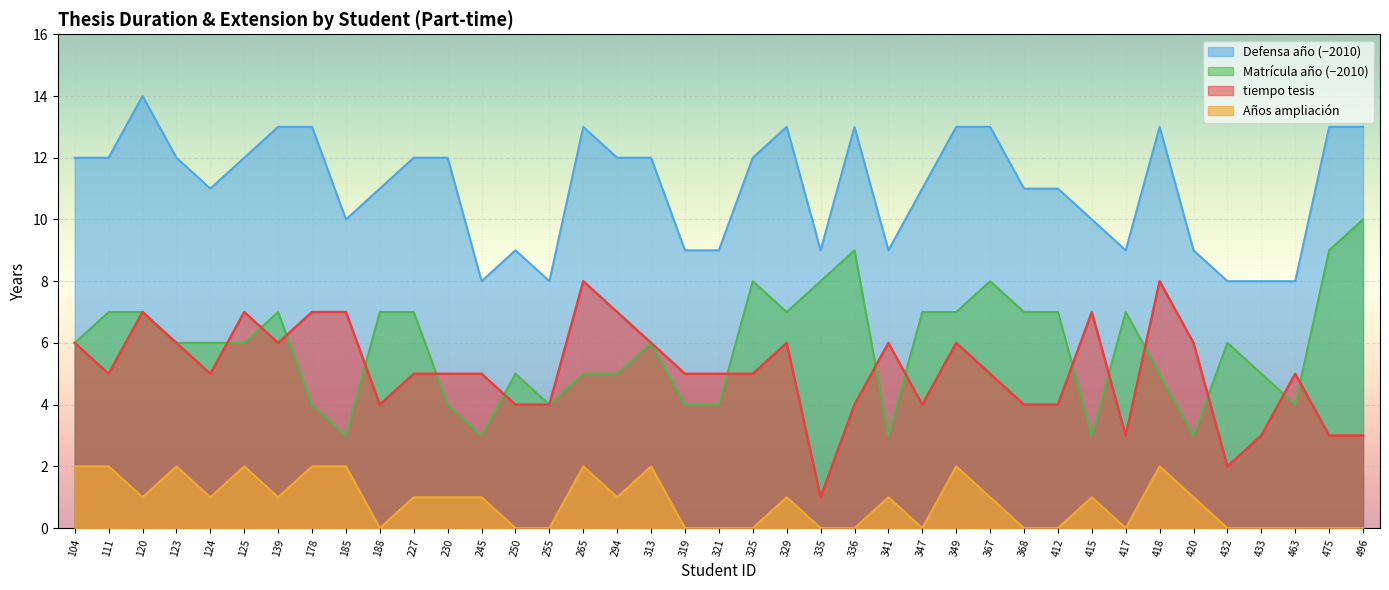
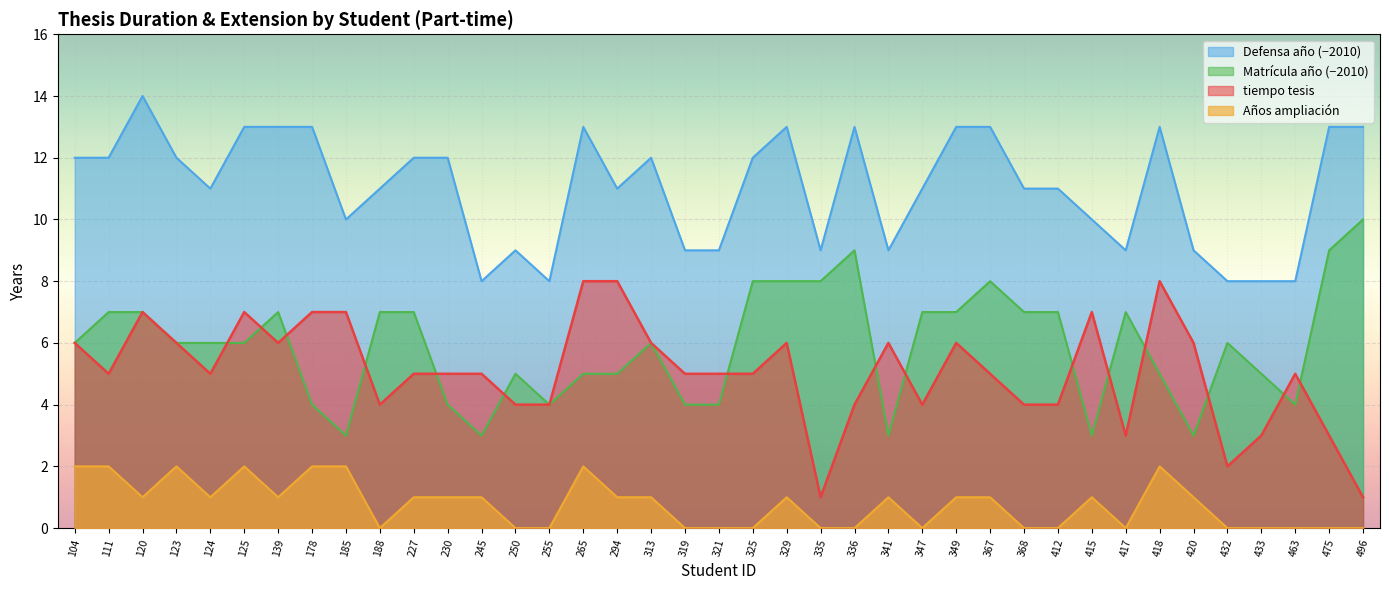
  {
    "Defensa año (−2010)": {
      "104": 12.0,
      "111": 12.0,
      "120": 14.0,
      "123": 12.0,
      "124": 11.0,
-     "125": 12.0,
+     "125": 13.0,
      "139": 13.0,
      "178": 13.0,
      "185": 10.0,
      "188": 11.0,
      "227": 12.0,
      "230": 12.0,
      "245": 8.0,
      "250": 9.0,
      "255": 8.0,
      "265": 13.0,
-     "294": 12.0,
+     "294": 11.0,
      "313": 12.0,
      "319": 9.0,
      "321": 9.0,
      "325": 12.0,
      "329": 13.0,
      "335": 9.0,
      "336": 13.0,
      "341": 9.0,
      "347": 11.0,
      "349": 13.0,
      "367": 13.0,
      "368": 11.0,
      "412": 11.0,
      "415": 10.0,
      "417": 9.0,
      "418": 13.0,
      "420": 9.0,
      "432": 8.0,
      "433": 8.0,
      "463": 8.0,
      "475": 13.0,
      "496": 13.0
    },
    "Matrícula año (−2010)": {
      "111": 7,
      "124": 6,
      "125": 6,
      "139": 7,
      "178": 4,
      "185": 3,
      "188": 7,
      "227": 7,
      "230": 4,
      "245": 3,
      "250": 5,
      "265": 5,
      "294": 5,
      "319": 4,
      "321": 4,
      "325": 8,
-     "329": 7,
+     "329": 8,
      "335": 8,
      "336": 9,
      "341": 3,
      "347": 7,
      "349": 7,
      "367": 8,
      "368": 7,
      "412": 7,
      "415": 3,
      "417": 7,
      "418": 5,
      "420": 3,
      "432": 6,
      "433": 5,
      "463": 4,
      "475": 9,
      "496": 10
    },
    "tiempo tesis": {
      "111": 5.0,
      "124": 5.0,
      "125": 7.0,
      "139": 6.0,
      "178": 7.0,
      "185": 7.0,
      "188": 4.0,
      "227": 5.0,
      "230": 5.0,
      "245": 5.0,
      "250": 4.0,
      "265": 8.0,
-     "294": 7.0,
+     "294": 8.0,
      "319": 5.0,
      "321": 5.0,
      "325": 5.0,
      "329": 6.0,
      "335": 1.0,
      "336": 4.0,
      "341": 6.0,
      "347": 4.0,
      "349": 6.0,
      "367": 5.0,
      "368": 4.0,
      "412": 4.0,
      "415": 7.0,
      "417": 3.0,
      "418": 8.0,
      "420": 6.0,
      "432": 2.0,
      "433": 3.0,
      "463": 5.0,
      "475": 3.0,
-     "496": 3
+     "496": 1
    },
    "Años ampliación": {
      "104": 2,
      "111": 2,
      "120": 1,
      "123": 2,
      "124": 1,
      "125": 2,
      "139": 1,
      "178": 2,
      "185": 2,
      "188": 0,
      "227": 1,
      "230": 1,
      "245": 1,
      "250": 0,
      "255": 0,
      "265": 2,
      "294": 1,
-     "313": 2,
+     "313": 1,
      "319": 0,
      "321": 0,
      "325": 0,
      "329": 1,
      "335": 0,
      "336": 0,
      "341": 1,
      "347": 0,
-     "349": 2,
+     "349": 1,
      "367": 1,
      "368": 0,
      "412": 0,
      "415": 1,
      "417": 0,
      "418": 2,
      "420": 1,
      "432": 0,
      "433": 0,
      "463": 0,
      "475": 0,
      "496": 0
    }
  }
